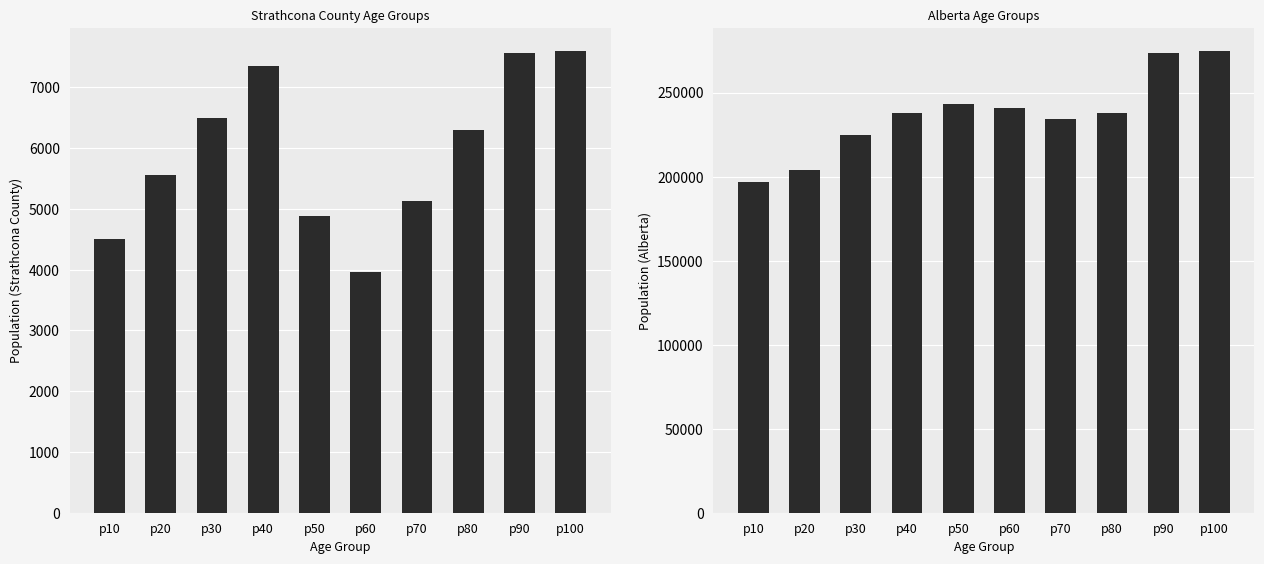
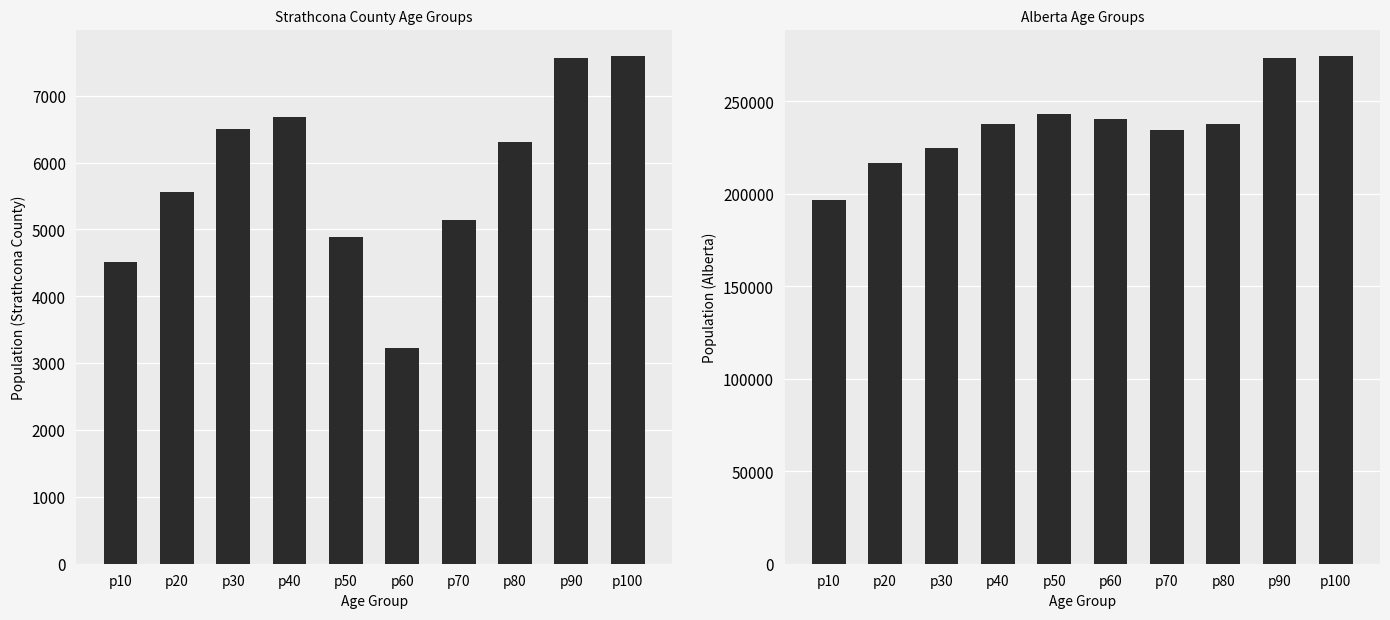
  {
    "Strathcona County Age Groups": {
      "p10": 4500,
      "p20": 5600,
      "p30": 6500,
-     "p40": 7400,
+     "p40": 6700,
      "p50": 4900,
-     "p60": 4000,
+     "p60": 3200,
      "p70": 5100,
      "p80": 6300,
      "p90": 7600,
      "p100": 7600
    },
    "Alberta Age Groups": {
      "p10": 197000,
-     "p20": 204000,
+     "p20": 217000,
      "p30": 225000,
      "p40": 238000,
      "p50": 243000,
      "p60": 241000,
      "p70": 234000,
      "p80": 238000,
      "p90": 274000,
      "p100": 275000
    }
  }
